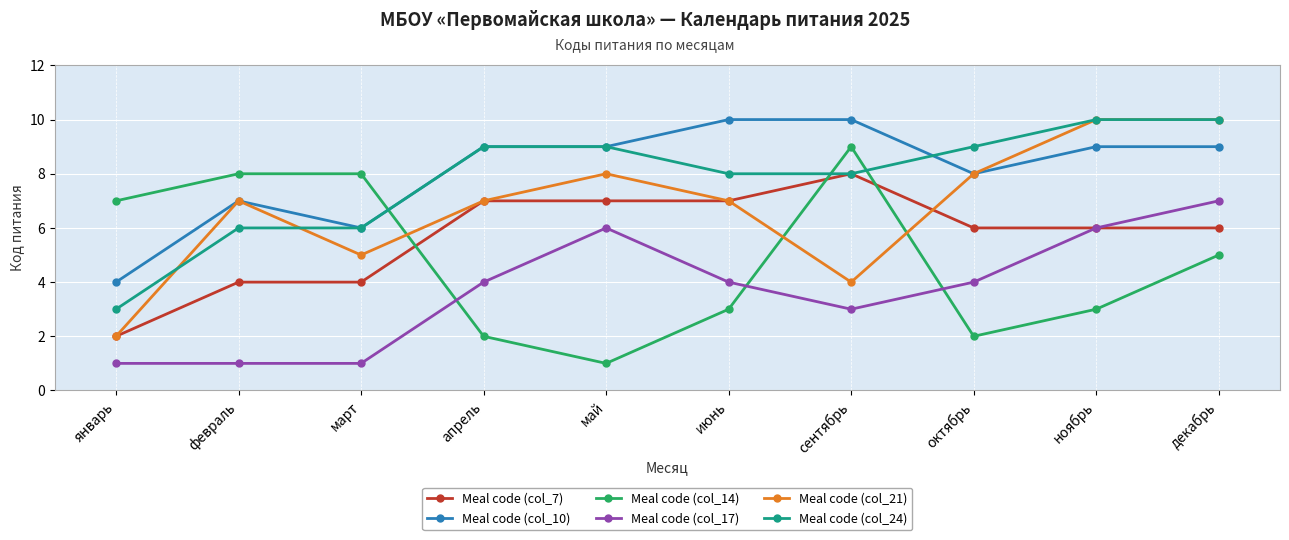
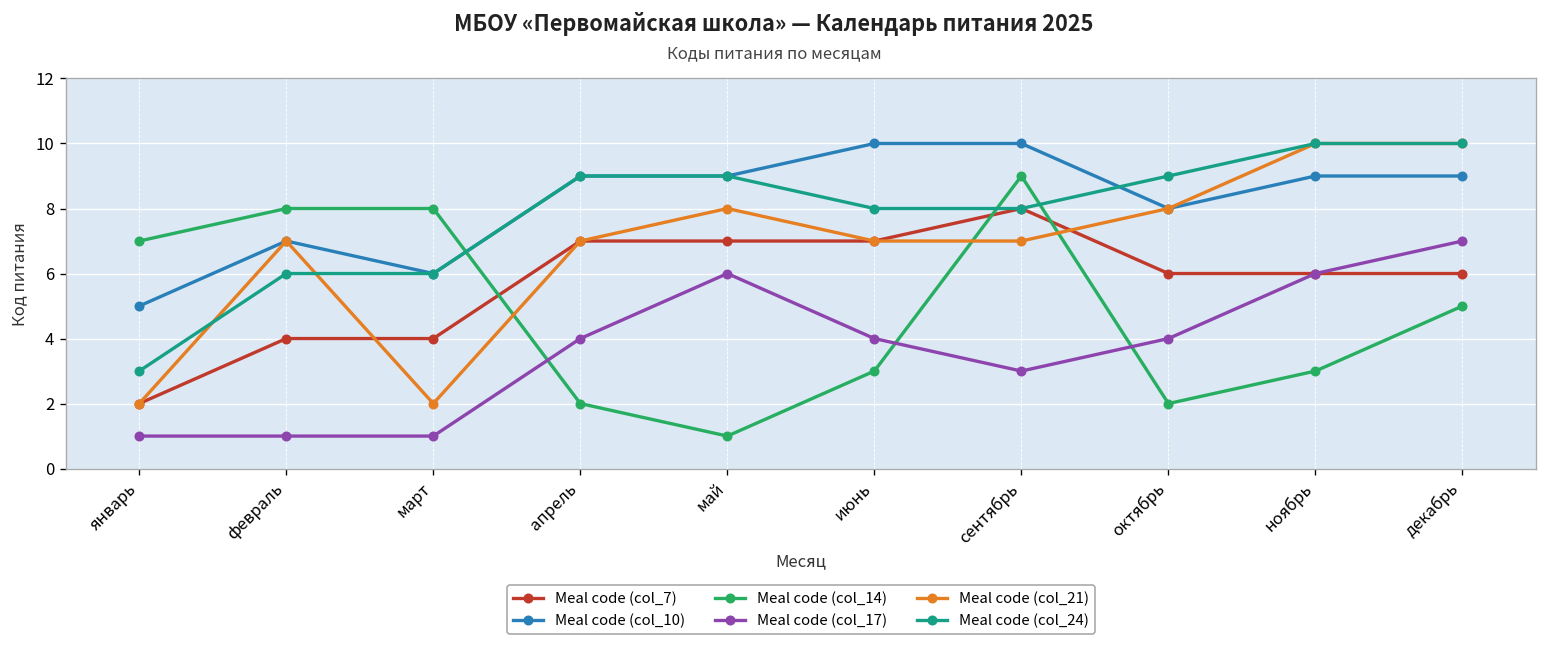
  {
    "Meal code (col_7)": {
      "февраль": 4,
      "март": 4,
      "май": 7,
      "октябрь": 6,
      "декабрь": 6
    },
    "Meal code (col_10)": {
-     "январь": 4,
+     "январь": 5,
      "июнь": 10,
      "сентябрь": 10,
      "ноябрь": 9,
      "декабрь": 9
    },
    "Meal code (col_17)": {
      "январь": 1,
      "февраль": 1,
      "март": 1,
      "апрель": 4,
      "май": 6,
      "июнь": 4,
      "сентябрь": 3,
      "октябрь": 4,
      "декабрь": 7
    },
    "Meal code (col_21)": {
-     "март": 5,
+     "март": 2,
      "май": 8,
-     "сентябрь": 4
+     "сентябрь": 7
    }
  }
